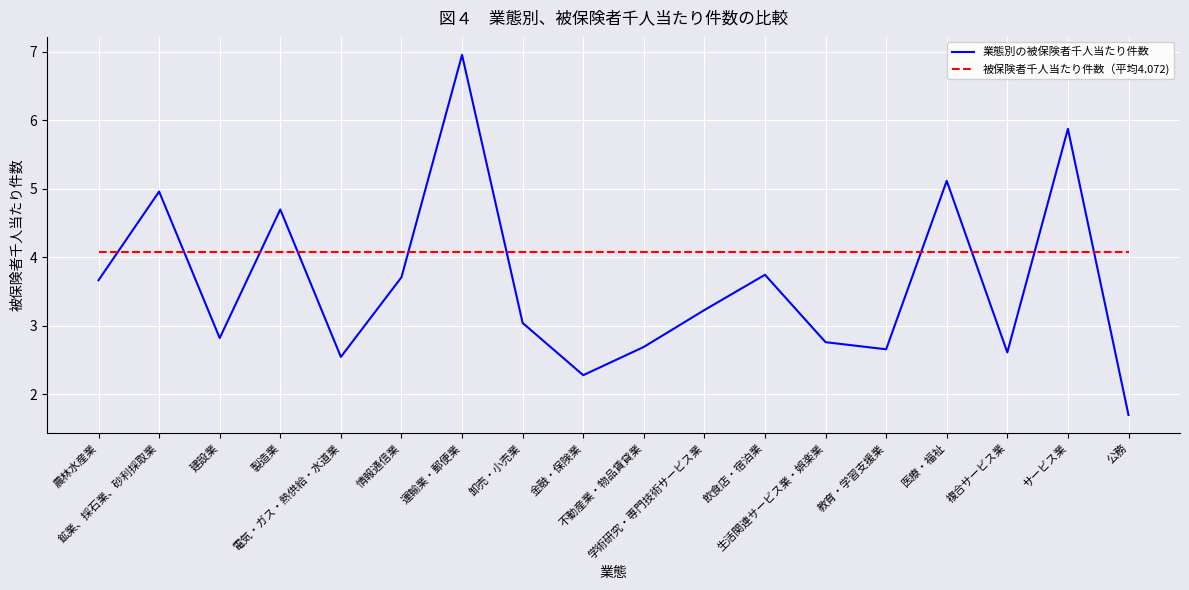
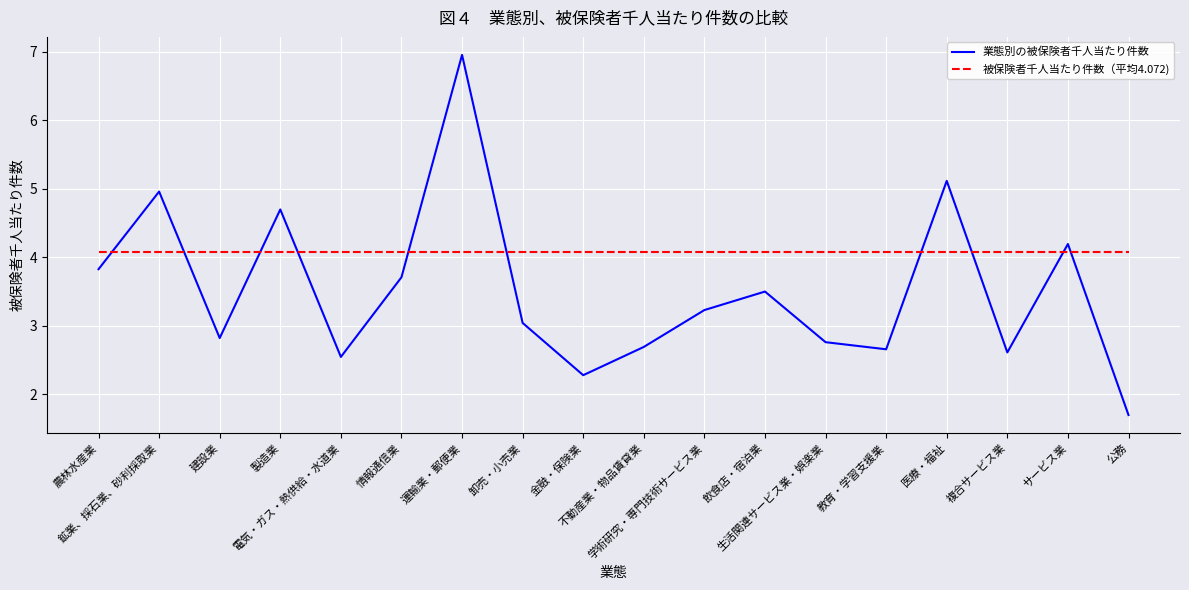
  {
    "業態別の被保険者千人当たり件数": {
-     "農林水産業": 3.7,
+     "農林水産業": 3.8,
      "鉱業、採石業、砂利採取業": 5.0,
      "建設業": 2.8,
      "製造業": 4.7,
      "電気・ガス・熱供給・水道業": 2.5,
      "情報通信業": 3.7,
      "運輸業・郵便業": 7.0,
      "卸売・小売業": 3.0,
      "金融・保険業": 2.3,
      "不動産業・物品賃貸業": 2.7,
      "学術研究・専門技術サービス業": 3.2,
-     "飲食店・宿泊業": 3.7,
+     "飲食店・宿泊業": 3.5,
      "生活関連サービス業・娯楽業": 2.8,
      "教育・学習支援業": 2.7,
      "医療・福祉": 5.1,
      "複合サービス業": 2.6,
-     "サービス業": 5.9,
+     "サービス業": 4.2,
      "公務": 1.7
    },
    "被保険者千人当たり件数（平均4.072)": {
      "農林水産業": 4.1,
      "鉱業、採石業、砂利採取業": 4.1,
      "建設業": 4.1,
      "製造業": 4.1,
      "電気・ガス・熱供給・水道業": 4.1,
      "情報通信業": 4.1,
      "運輸業・郵便業": 4.1,
      "卸売・小売業": 4.1,
      "金融・保険業": 4.1,
      "不動産業・物品賃貸業": 4.1,
      "学術研究・専門技術サービス業": 4.1,
      "飲食店・宿泊業": 4.1,
      "生活関連サービス業・娯楽業": 4.1,
      "教育・学習支援業": 4.1,
      "医療・福祉": 4.1,
      "複合サービス業": 4.1,
      "サービス業": 4.1,
      "公務": 4.1
    }
  }
